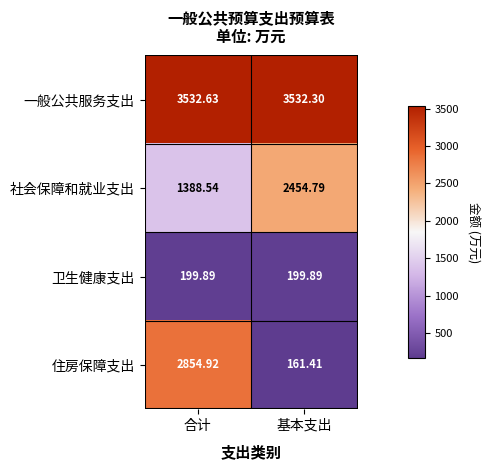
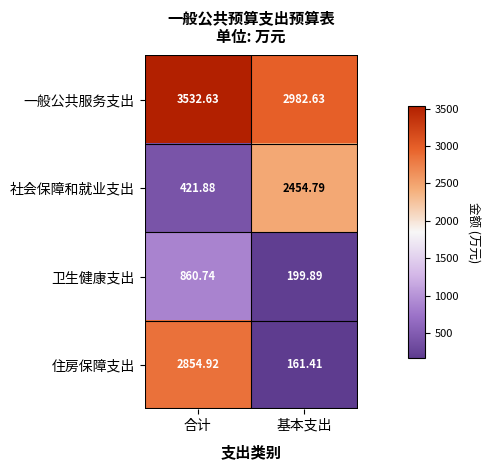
  {
    "一般公共服务支出": {
      "合计": 3532.63,
-     "基本支出": 3532.30
+     "基本支出": 2982.63
    },
    "社会保障和就业支出": {
-     "合计": 1388.54,
+     "合计": 421.88,
      "基本支出": 2454.79
    },
    "卫生健康支出": {
-     "合计": 199.89,
+     "合计": 860.74,
      "基本支出": 199.89
    },
    "住房保障支出": {
      "合计": 2854.92,
      "基本支出": 161.41
    }
  }
